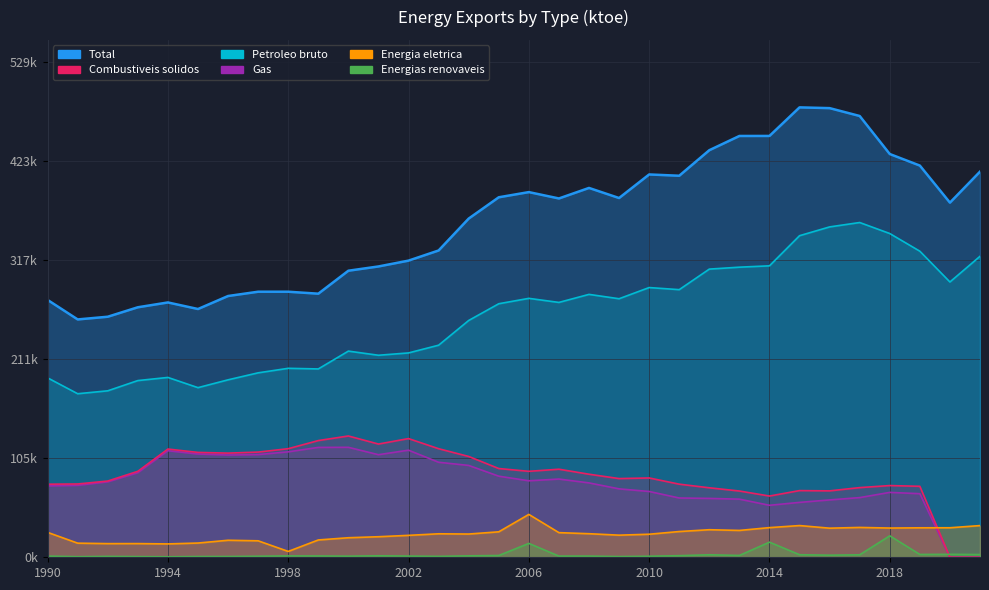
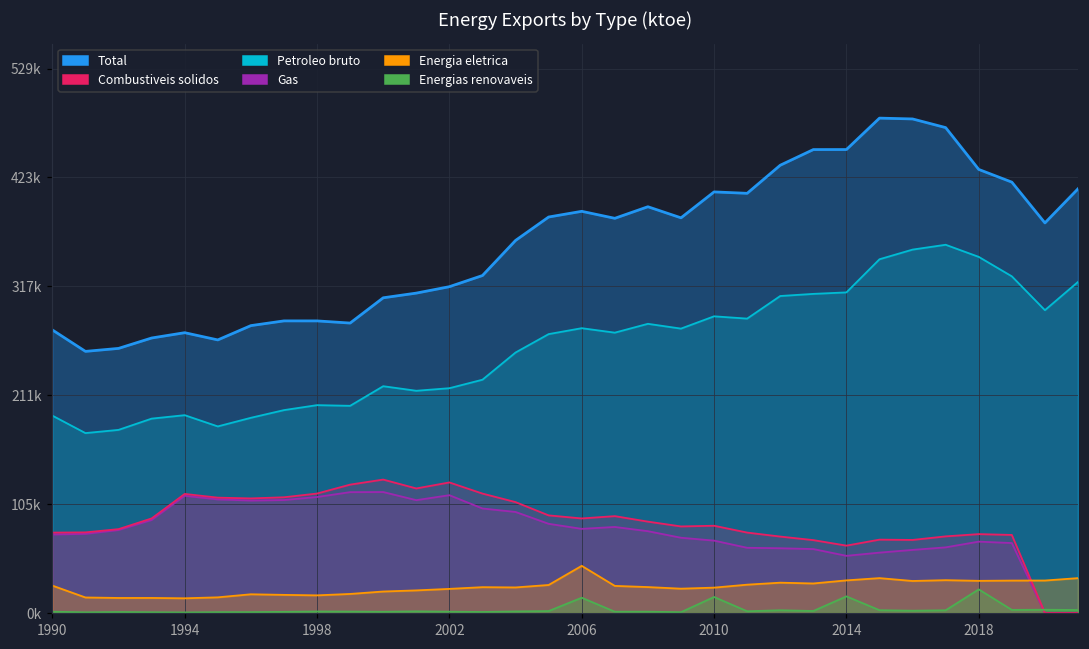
  {
    "Energia eletrica": {
      "1990": 30000,
      "1994": 10000,
-     "1998": 10000,
+     "1998": 20000,
      "2002": 20000,
      "2006": 50000,
      "2010": 20000,
      "2014": 30000,
      "2018": 30000
    },
    "Energias renovaveis": {
      "1990": 0,
      "1994": 0,
      "1998": 0,
      "2002": 0,
      "2006": 10000,
-     "2010": 0,
+     "2010": 20000,
      "2014": 20000,
      "2018": 20000
    }
  }
